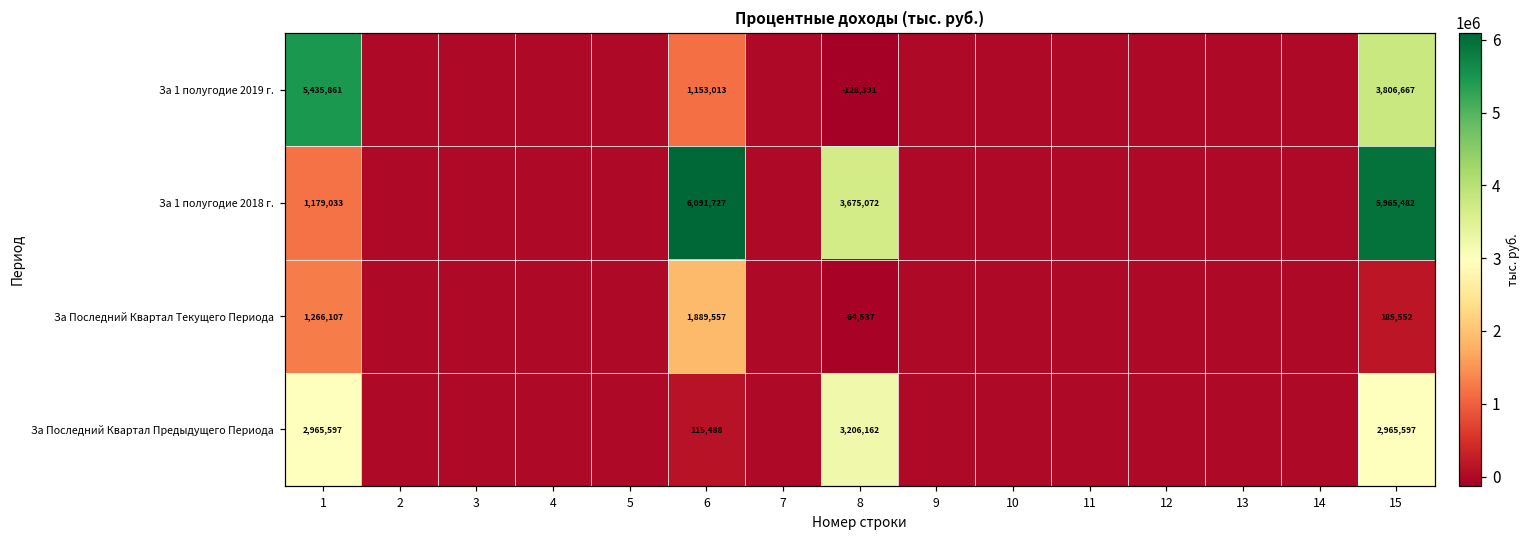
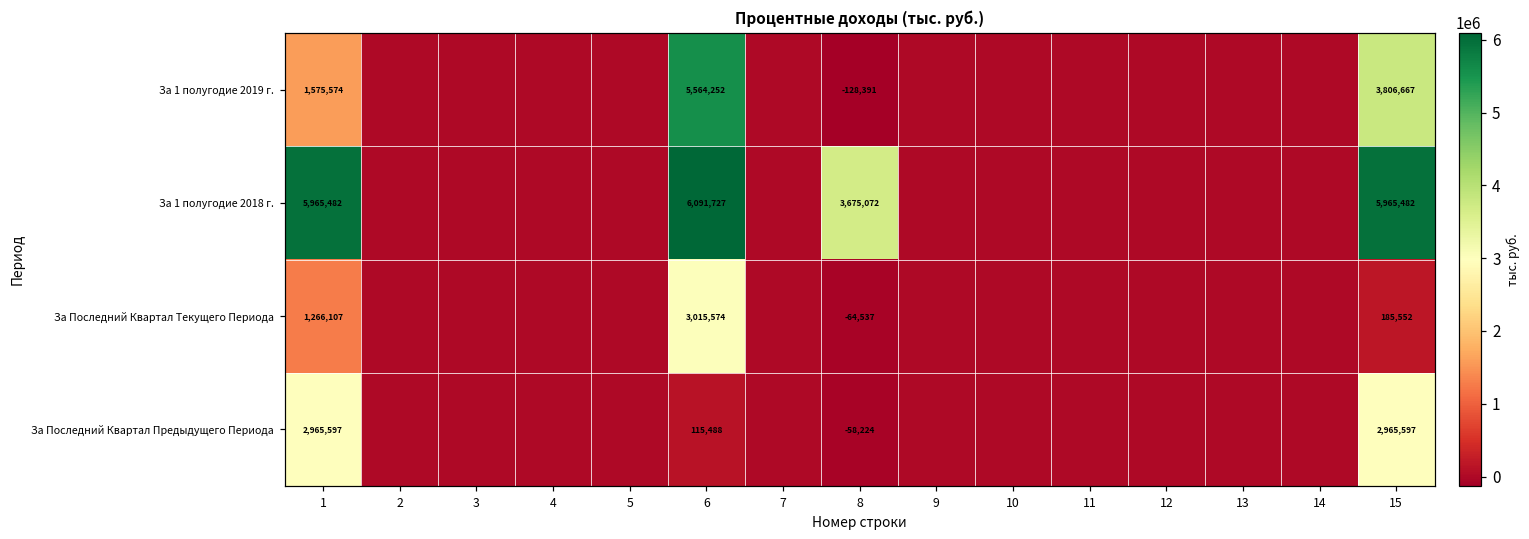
  {
    "За 1 полугодие 2019 г.": {
-     "1": "5,435,861",
-     "6": "1,153,013",
+     "1": "1,575,574",
+     "6": "5,564,252",
      "8": "-128,391",
      "15": "3,806,667"
    },
    "За 1 полугодие 2018 г.": {
-     "1": "1,179,033",
+     "1": "5,965,482",
      "6": "6,091,727",
      "8": "3,675,072",
      "15": "5,965,482"
    },
    "За Последний Квартал Текущего Периода": {
      "1": "1,266,107",
-     "6": "1,889,557",
+     "6": "3,015,574",
      "8": "-64,537",
      "15": "185,552"
    },
    "За Последний Квартал Предыдущего Периода": {
      "1": "2,965,597",
      "6": "115,488",
-     "8": "3,206,162",
+     "8": "-58,224",
      "15": "2,965,597"
    }
  }
